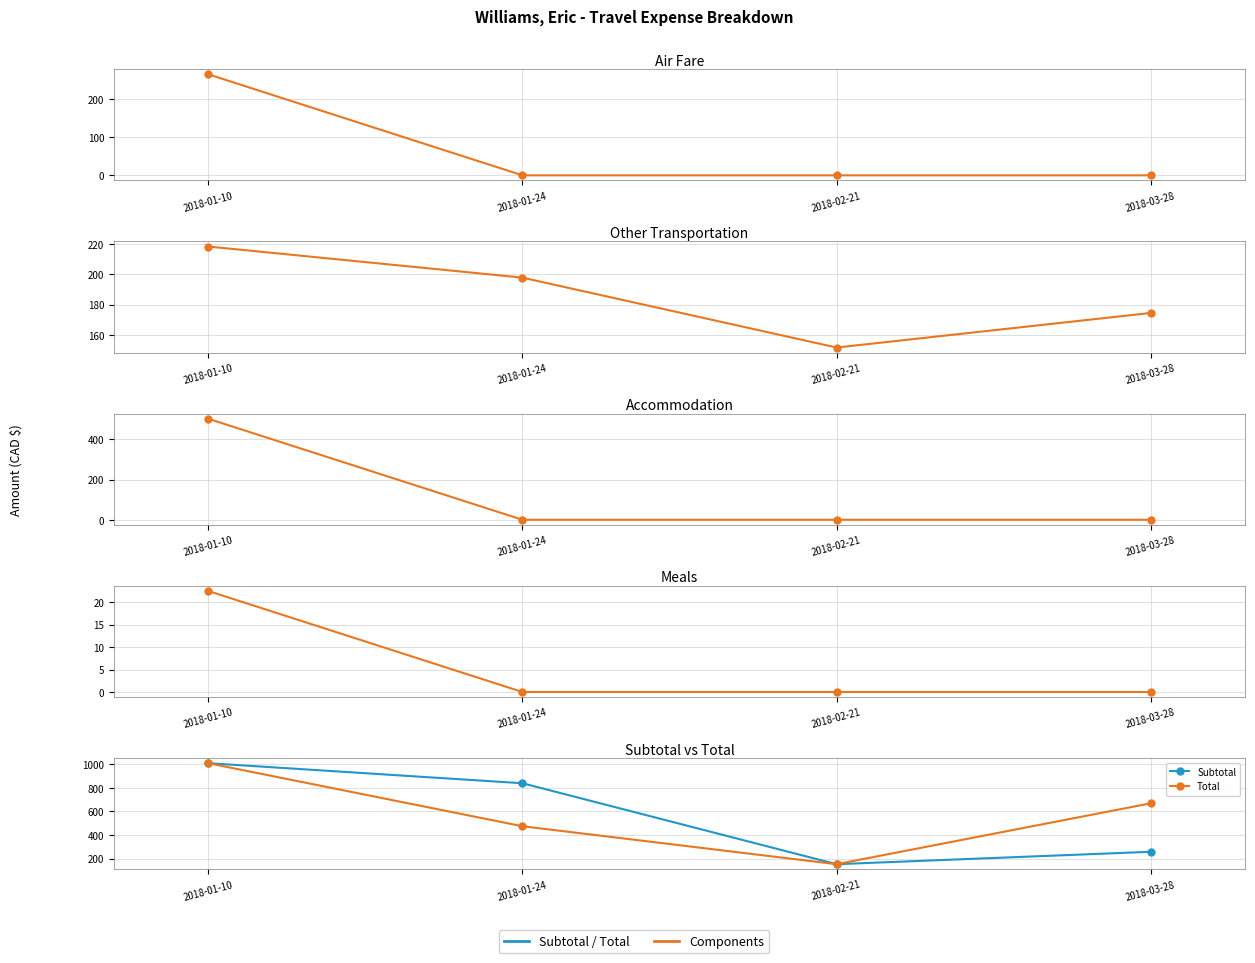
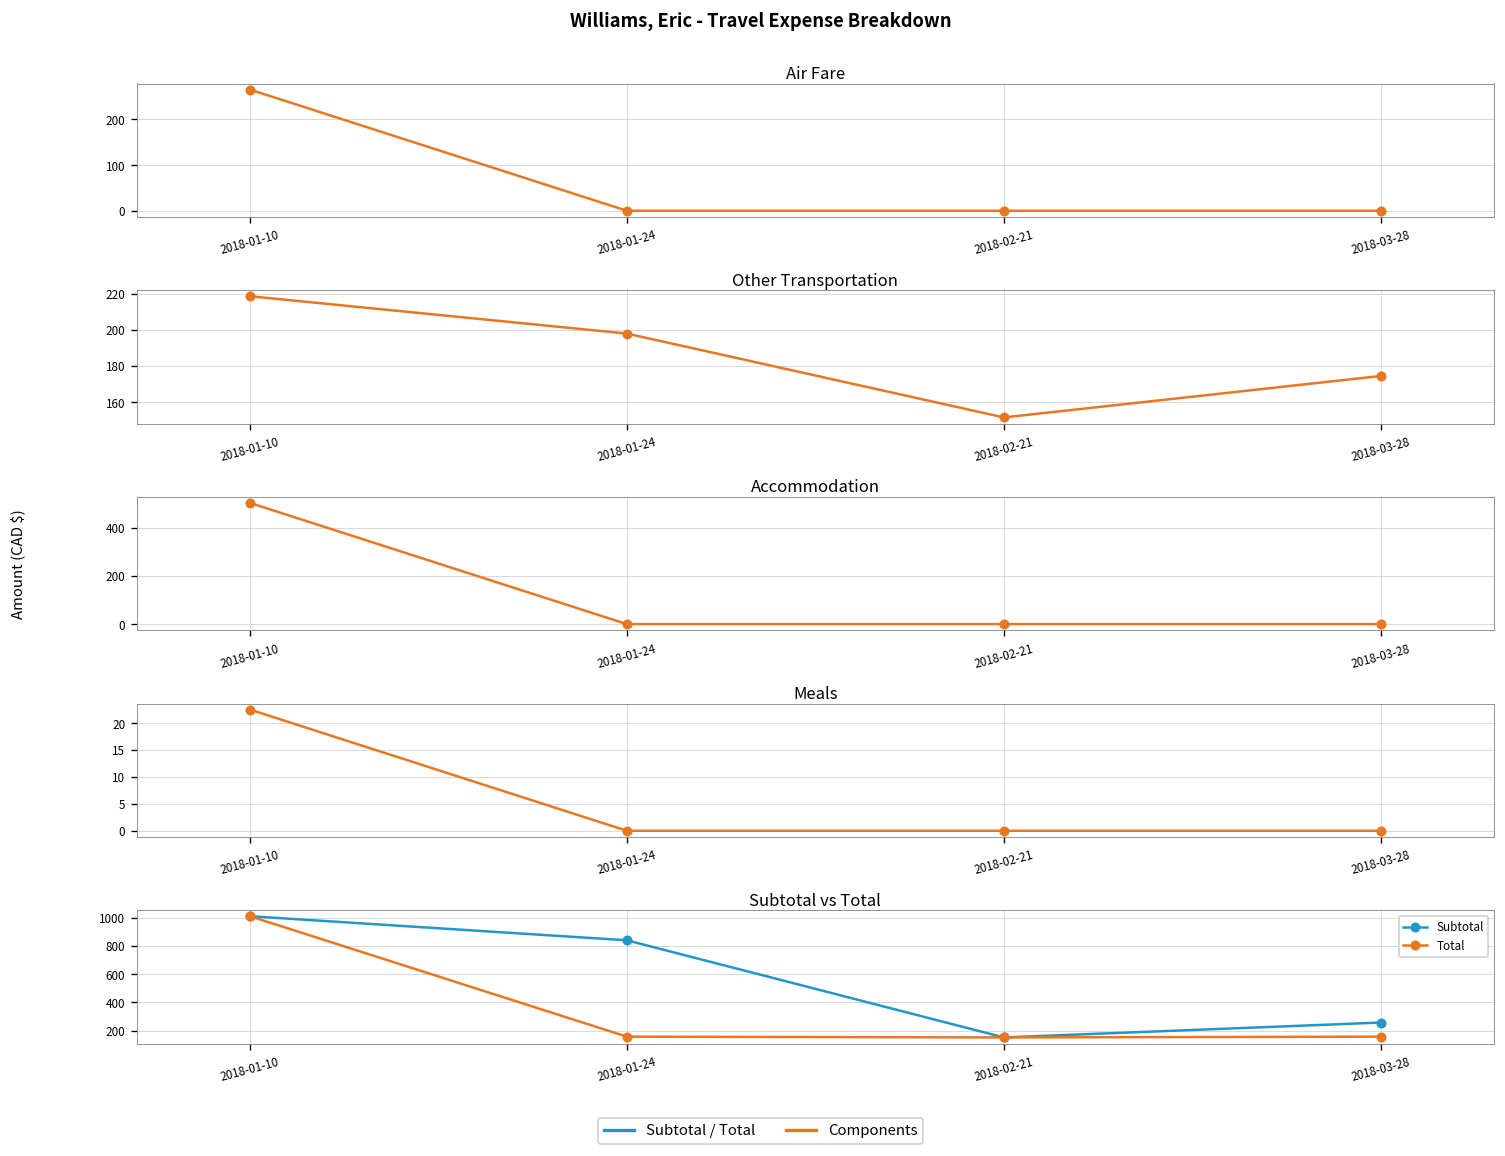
  {
    "Air Fare": {
      "2018-01-10": 270,
      "2018-01-24": 0,
      "2018-02-21": 0,
      "2018-03-28": 0
    },
    "Other Transportation": {
      "2018-01-10": 219,
      "2018-01-24": 198,
      "2018-02-21": 152,
      "2018-03-28": 175
    },
    "Accommodation": {
      "2018-01-10": 500,
      "2018-01-24": 0,
      "2018-02-21": 0,
      "2018-03-28": 0
    },
    "Meals": {
      "2018-01-10": 23,
      "2018-01-24": 0,
      "2018-02-21": 0,
      "2018-03-28": 0
    },
    "Subtotal vs Total": {
      "Subtotal": {
        "2018-01-24": 840,
        "2018-03-28": 260
      },
      "Total": {
-       "2018-01-24": 470,
-       "2018-03-28": 670
+       "2018-01-24": 160,
+       "2018-03-28": 160
      }
    }
  }
